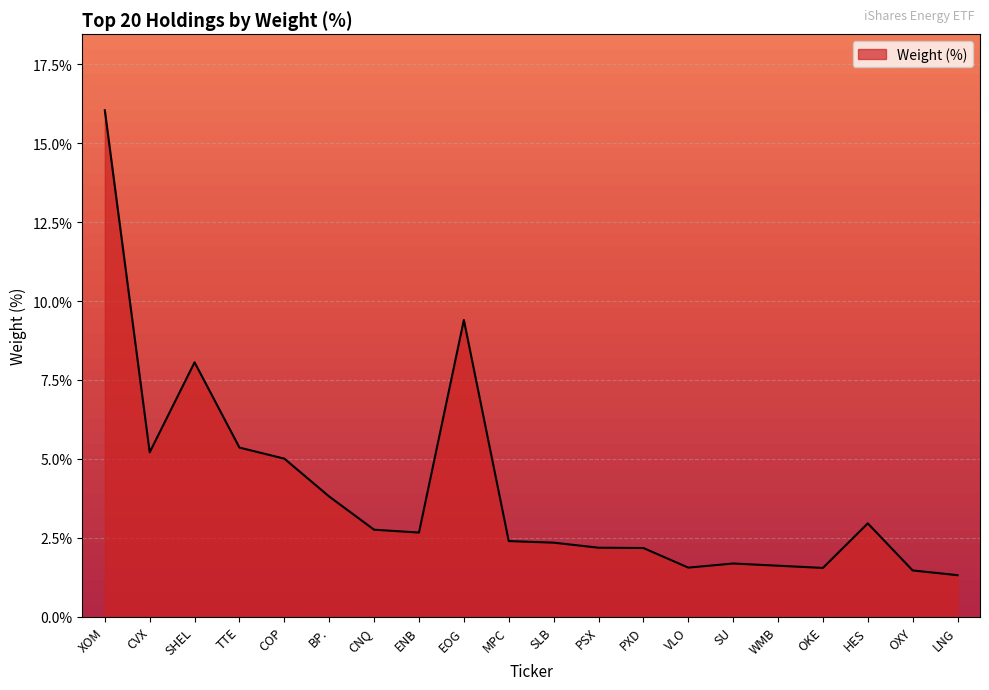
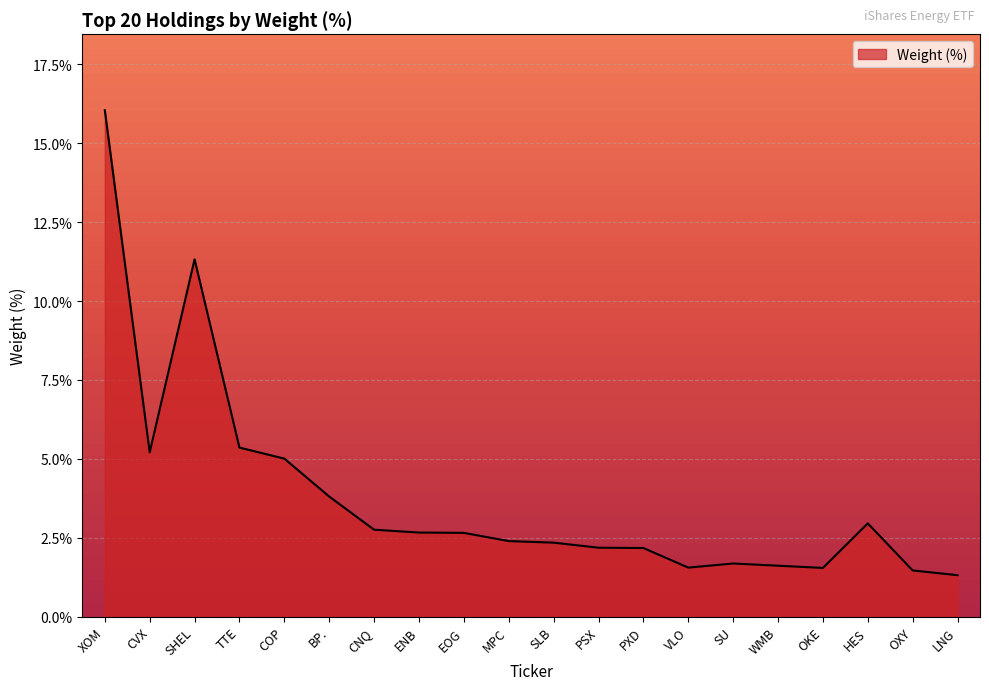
  {
    "XOM": "16.0%",
    "CVX": "5.2%",
-   "SHEL": "8.1%",
+   "SHEL": "11.3%",
    "TTE": "5.4%",
    "COP": "5.0%",
    "BP.": "3.8%",
    "CNQ": "2.8%",
    "ENB": "2.7%",
-   "EOG": "9.4%",
+   "EOG": "2.7%",
    "MPC": "2.4%",
    "SLB": "2.4%",
    "PSX": "2.2%",
    "PXD": "2.2%",
    "VLO": "1.6%",
    "SU": "1.7%",
    "WMB": "1.6%",
    "OKE": "1.6%",
    "HES": "3.0%",
    "OXY": "1.5%",
    "LNG": "1.3%"
  }
